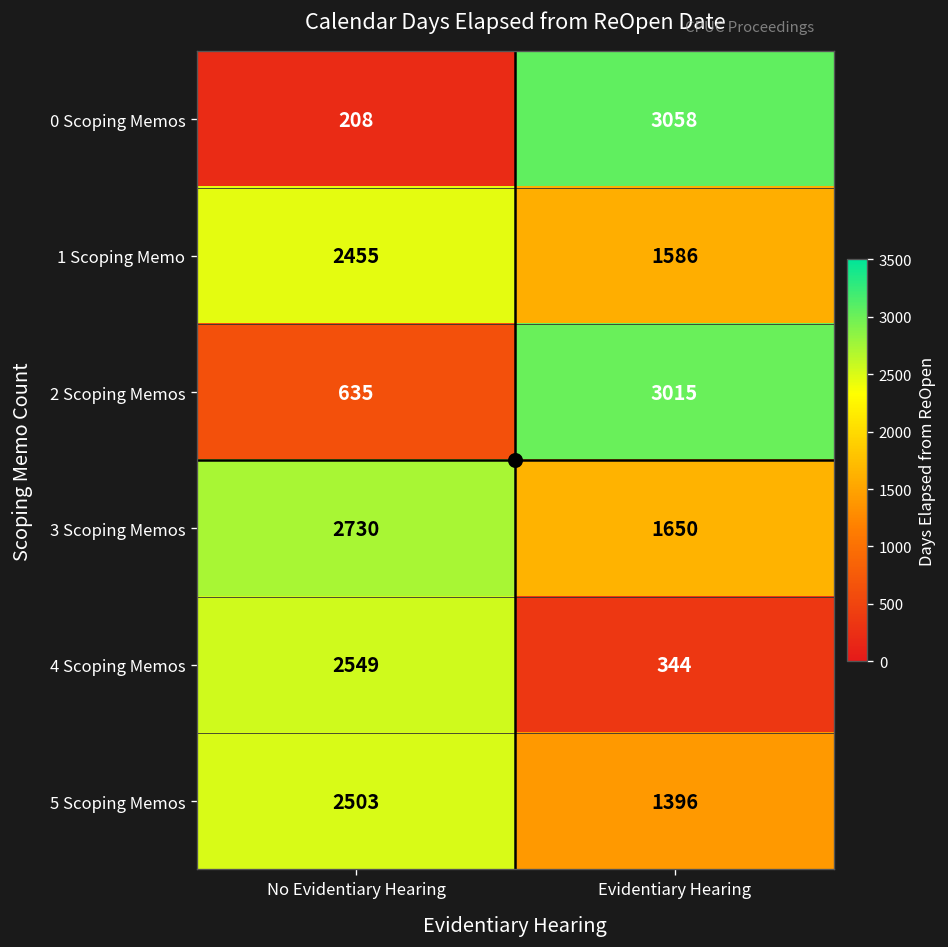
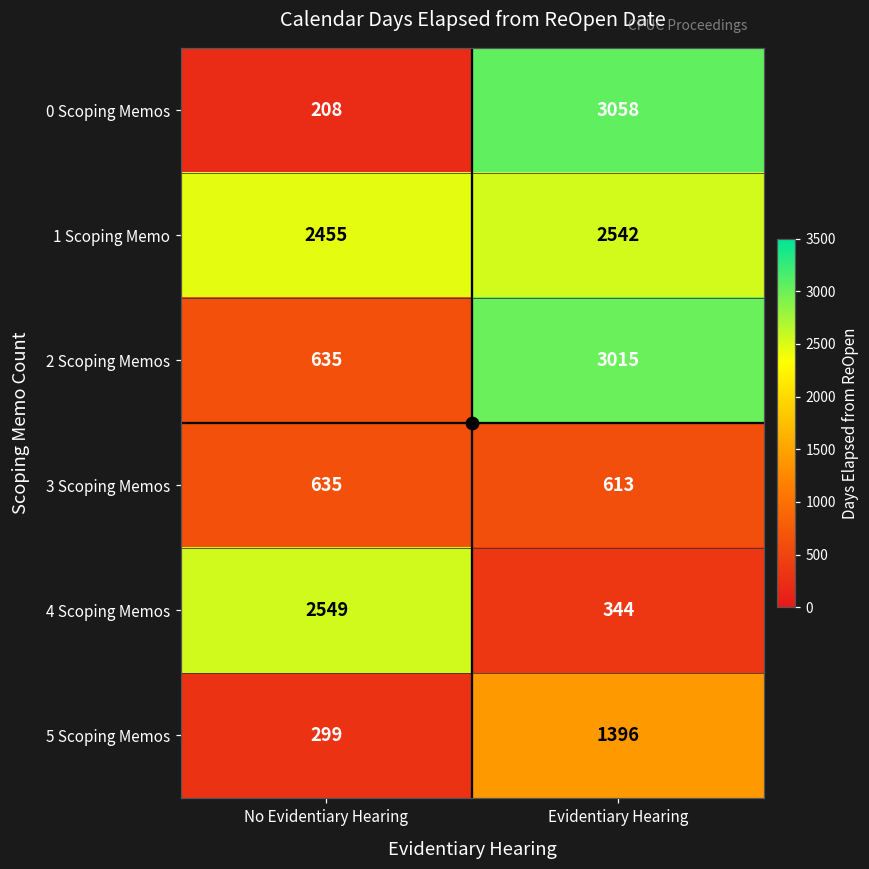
  {
    "0 Scoping Memos": {
      "No Evidentiary Hearing": 208,
      "Evidentiary Hearing": 3058
    },
    "1 Scoping Memo": {
      "No Evidentiary Hearing": 2455,
-     "Evidentiary Hearing": 1586
+     "Evidentiary Hearing": 2542
    },
    "2 Scoping Memos": {
      "No Evidentiary Hearing": 635,
      "Evidentiary Hearing": 3015
    },
    "3 Scoping Memos": {
-     "No Evidentiary Hearing": 2730,
-     "Evidentiary Hearing": 1650
+     "No Evidentiary Hearing": 635,
+     "Evidentiary Hearing": 613
    },
    "4 Scoping Memos": {
      "No Evidentiary Hearing": 2549,
      "Evidentiary Hearing": 344
    },
    "5 Scoping Memos": {
-     "No Evidentiary Hearing": 2503,
+     "No Evidentiary Hearing": 299,
      "Evidentiary Hearing": 1396
    }
  }
